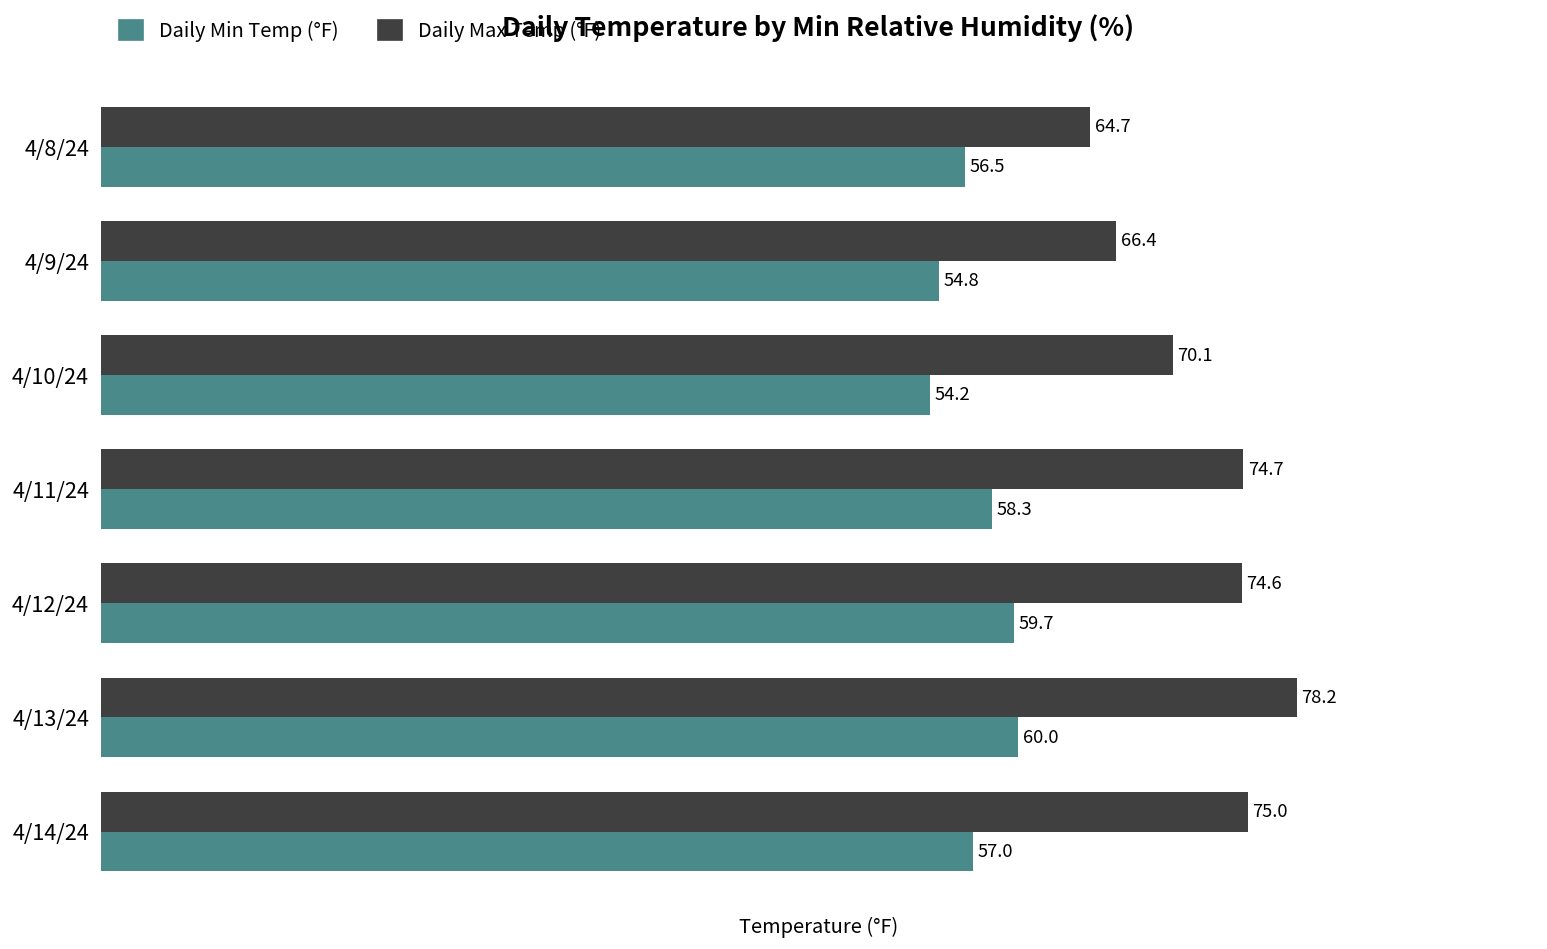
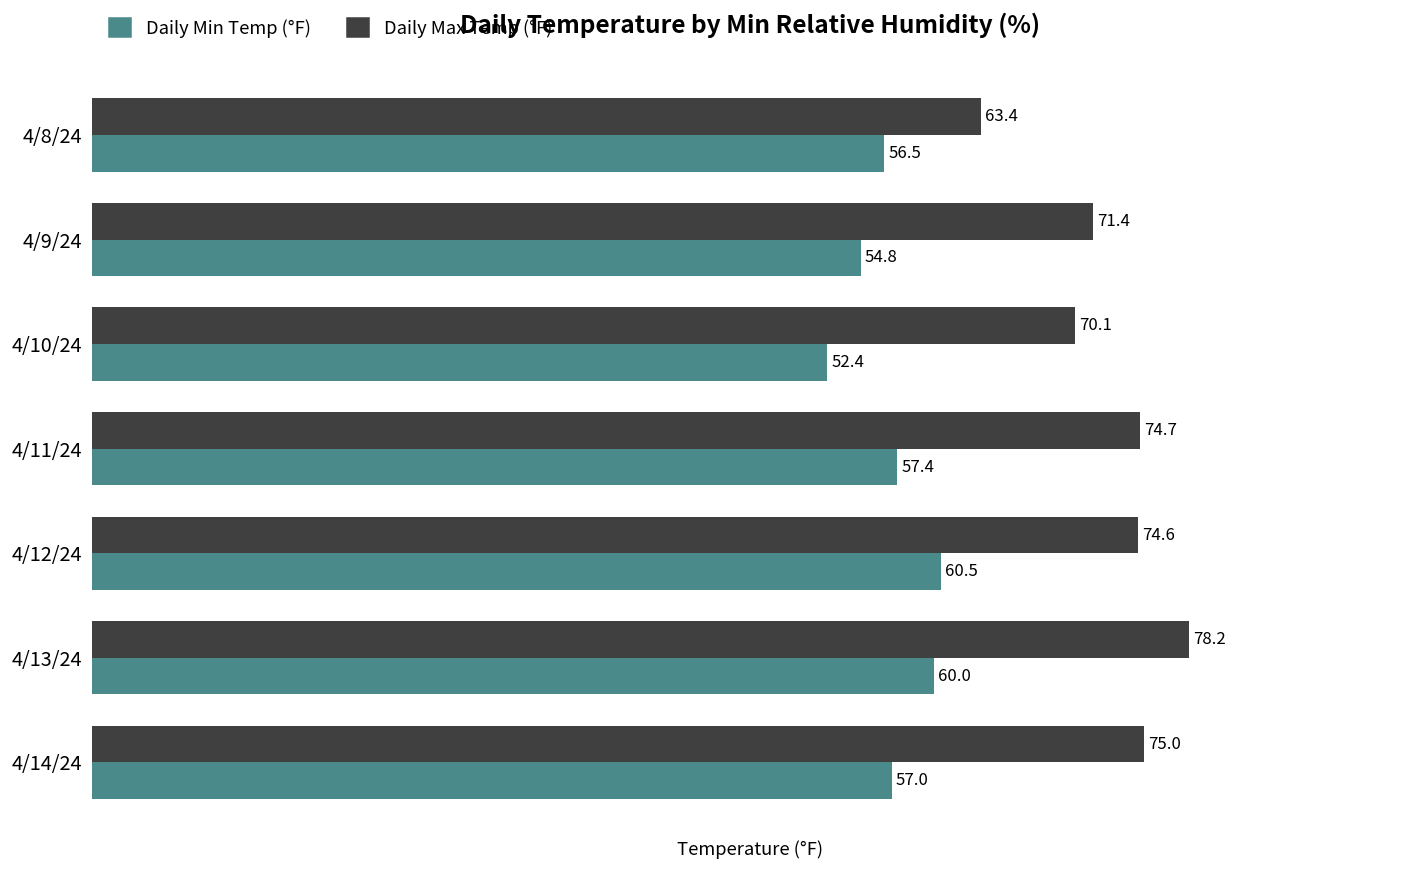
  {
    "Daily Max Temp (°F)": {
-     "4/8/24": 64.7,
-     "4/9/24": 66.4,
+     "4/8/24": 63.4,
+     "4/9/24": 71.4,
      "4/10/24": 70.1,
      "4/11/24": 74.7,
      "4/12/24": 74.6,
      "4/13/24": 78.2,
      "4/14/24": 75.0
    },
    "Daily Min Temp (°F)": {
      "4/8/24": 56.5,
      "4/9/24": 54.8,
-     "4/10/24": 54.2,
-     "4/11/24": 58.3,
-     "4/12/24": 59.7,
+     "4/10/24": 52.4,
+     "4/11/24": 57.4,
+     "4/12/24": 60.5,
      "4/13/24": 60.0,
      "4/14/24": 57.0
    }
  }
